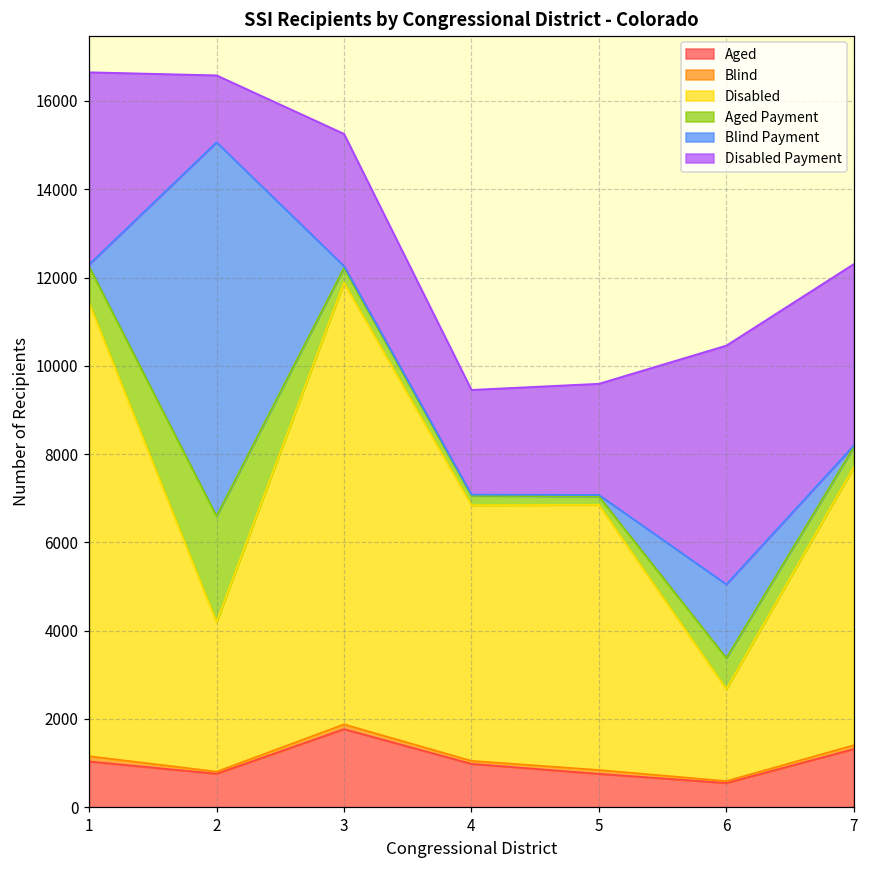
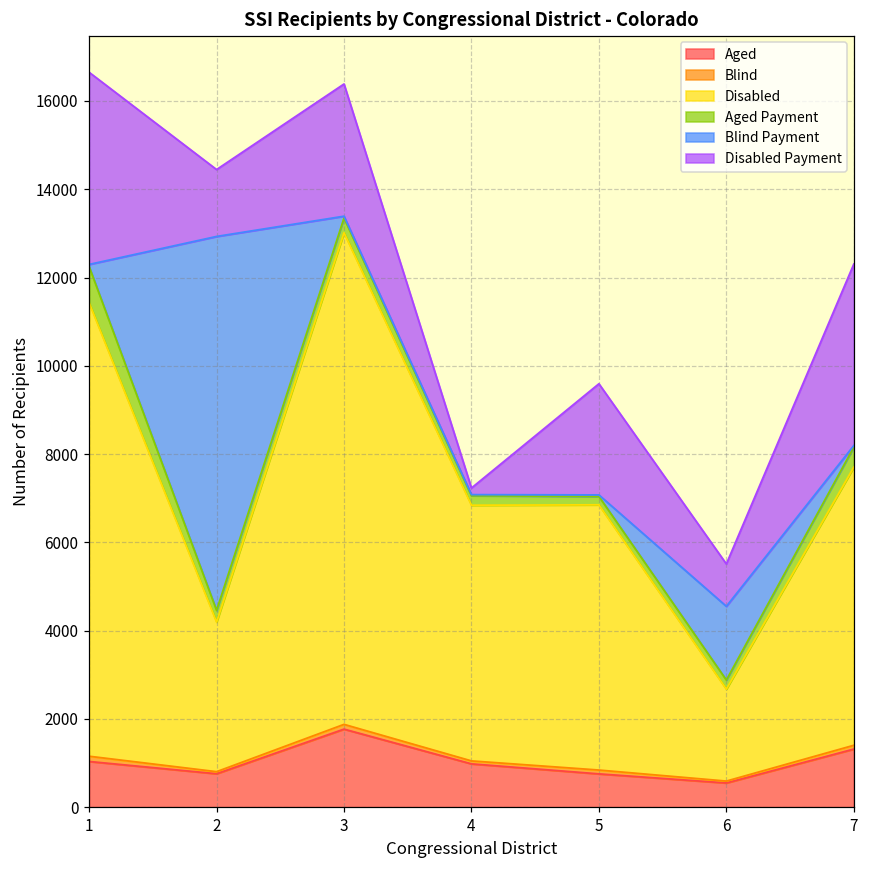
  {
    "Aged": {
      "1": 1000,
      "3": 1800,
      "4": 1000,
      "5": 800,
      "7": 1300
    },
    "Blind": {
      "1": 100,
      "3": 100,
      "4": 100,
      "5": 100,
      "7": 100
    },
    "Disabled": {
      "1": 10300,
      "2": 3400,
-     "3": 10000,
+     "3": 11100,
      "4": 5800,
      "5": 6000,
      "6": 2100,
      "7": 6300
    },
    "Aged Payment": {
-     "2": 2400,
-     "6": 700
+     "2": 300,
+     "6": 200
    },
    "Blind Payment": {
      "2": 8500,
      "6": 1700
    },
    "Disabled Payment": {
      "1": 4400,
      "2": 1500,
      "3": 3000,
-     "4": 2400,
+     "4": 200,
      "5": 2500,
-     "6": 5400,
+     "6": 1000,
      "7": 4100
    }
  }
